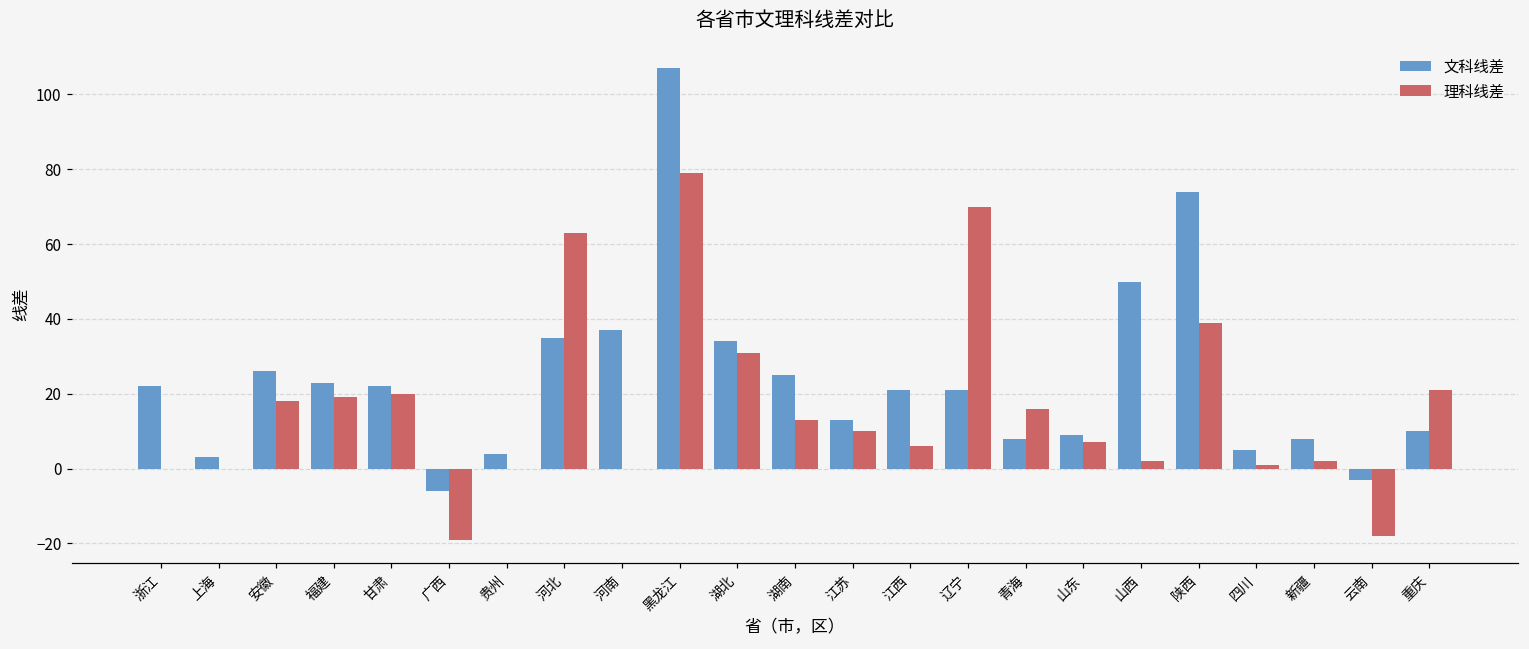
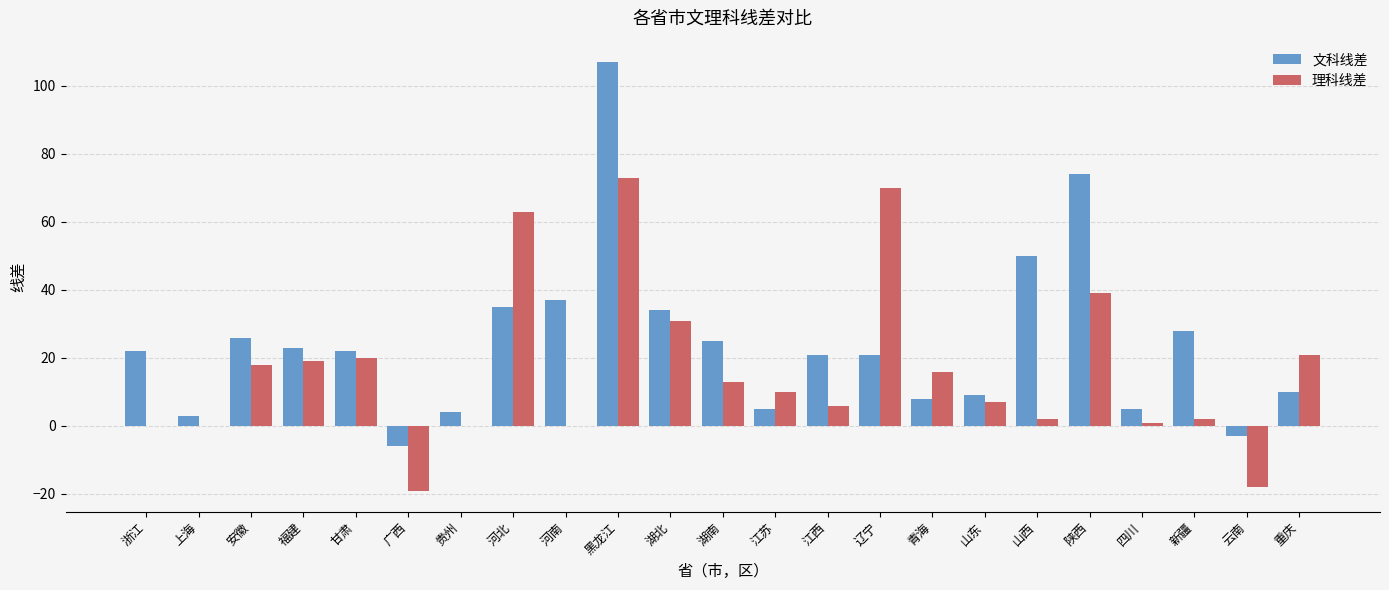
  {
    "文科线差": {
      "浙江": 22,
      "上海": 3,
      "安徽": 26,
      "福建": 23,
      "甘肃": 22,
      "广西": -6,
      "贵州": 4,
      "河北": 35,
      "河南": 37,
      "黑龙江": 107,
      "湖北": 34,
      "湖南": 25,
-     "江苏": 13,
+     "江苏": 5,
      "江西": 21,
      "辽宁": 21,
      "青海": 8,
      "山东": 9,
      "山西": 50,
      "陕西": 74,
      "四川": 5,
-     "新疆": 8,
+     "新疆": 28,
      "云南": -3,
      "重庆": 10
    },
    "理科线差": {
      "浙江": 0,
      "上海": 0,
      "安徽": 18,
      "福建": 19,
      "甘肃": 20,
      "广西": -19,
      "贵州": 0,
      "河北": 63,
      "河南": 0,
-     "黑龙江": 79,
+     "黑龙江": 73,
      "湖北": 31,
      "湖南": 13,
      "江苏": 10,
      "江西": 6,
      "辽宁": 70,
      "青海": 16,
      "山东": 7,
      "山西": 2,
      "陕西": 39,
      "四川": 1,
      "新疆": 2,
      "云南": -18,
      "重庆": 21
    }
  }
